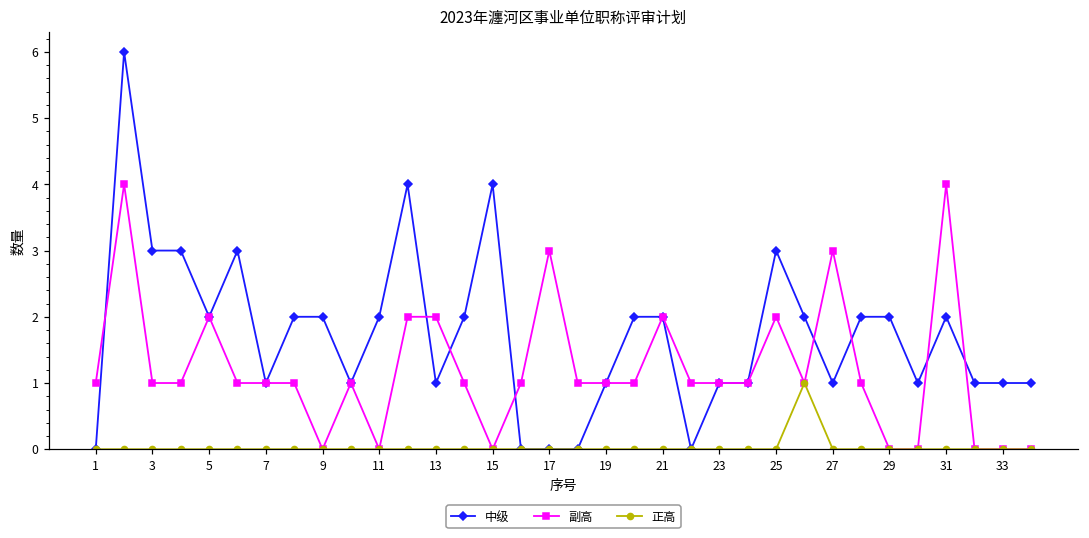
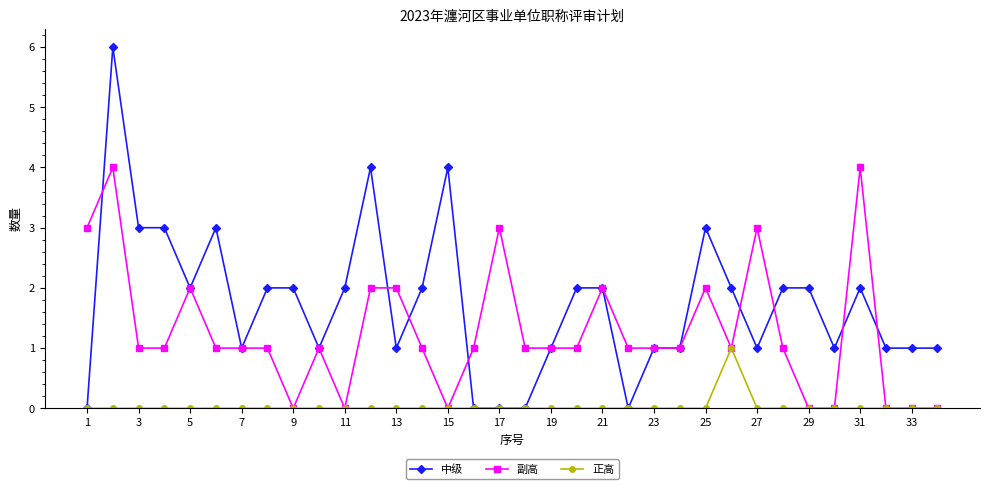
  {
    "中级": {
      "3": 3,
      "9": 2,
      "11": 2,
      "13": 1,
      "15": 4,
      "25": 3,
      "27": 1,
      "29": 2,
      "31": 2,
      "33": 1
    },
    "副高": {
-     "1": 1,
+     "1": 3,
      "3": 1,
      "13": 2,
      "17": 3,
      "25": 2,
      "27": 3,
      "31": 4
    },
    "正高": {
      "3": 0,
      "5": 0,
      "7": 0,
      "13": 0,
      "19": 0,
      "21": 0,
      "23": 0,
      "25": 0,
      "27": 0,
      "31": 0
    }
  }
